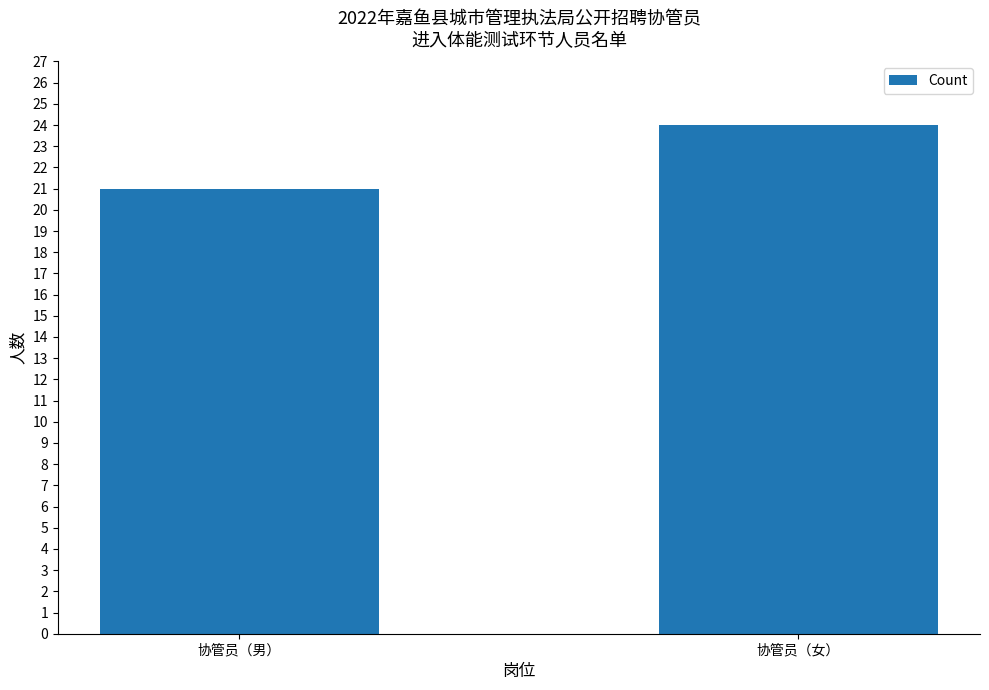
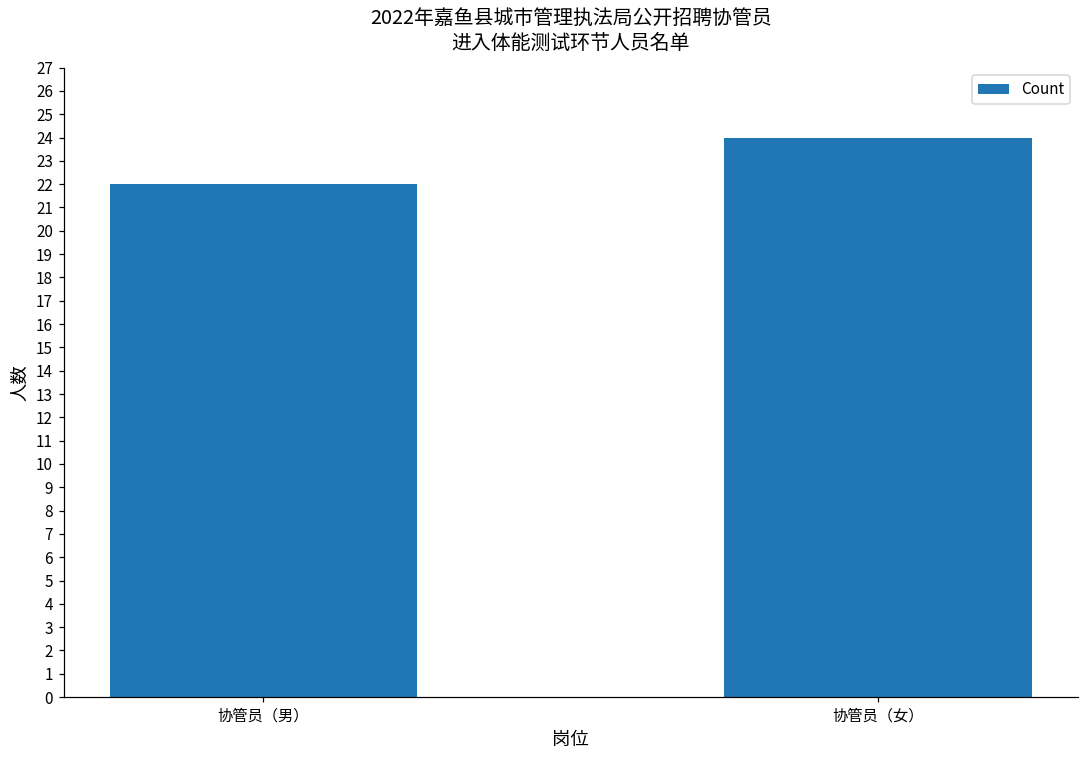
  {
-   "协管员（男）": 21,
+   "协管员（男）": 22,
    "协管员（女）": 24
  }
